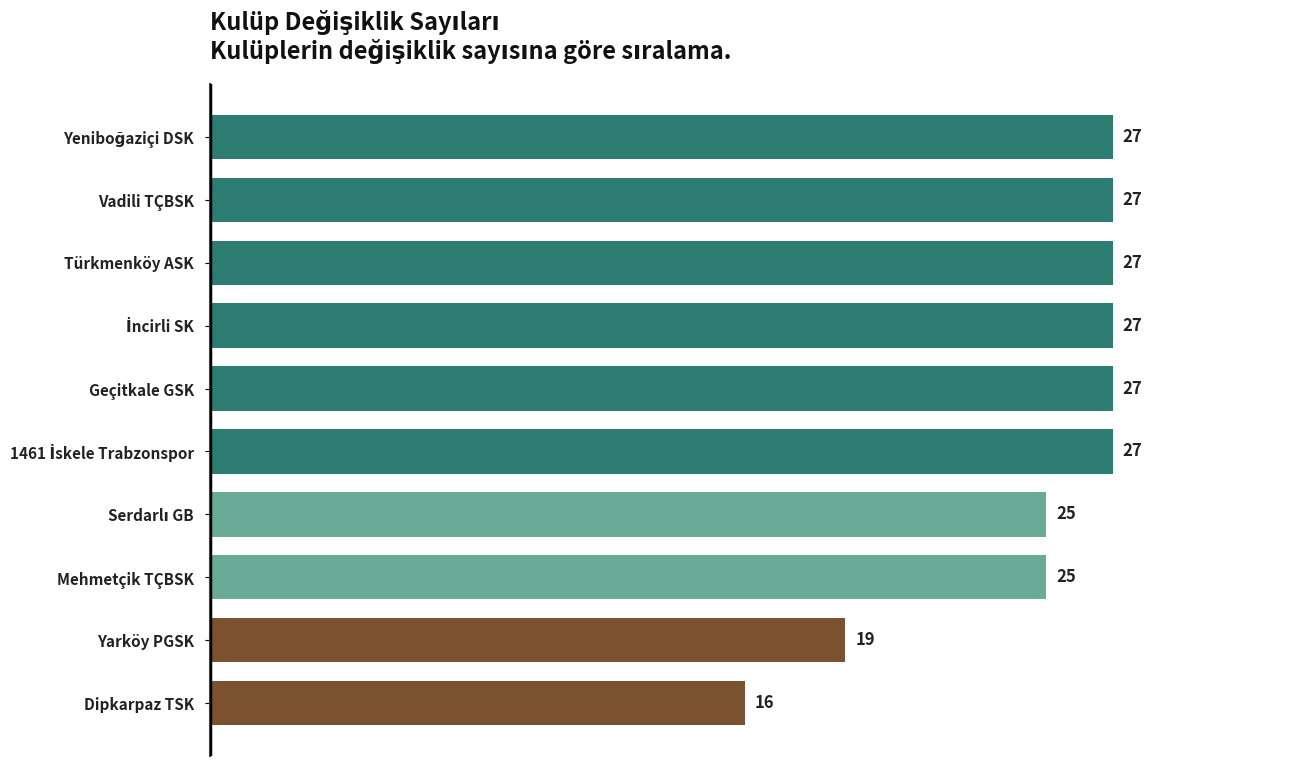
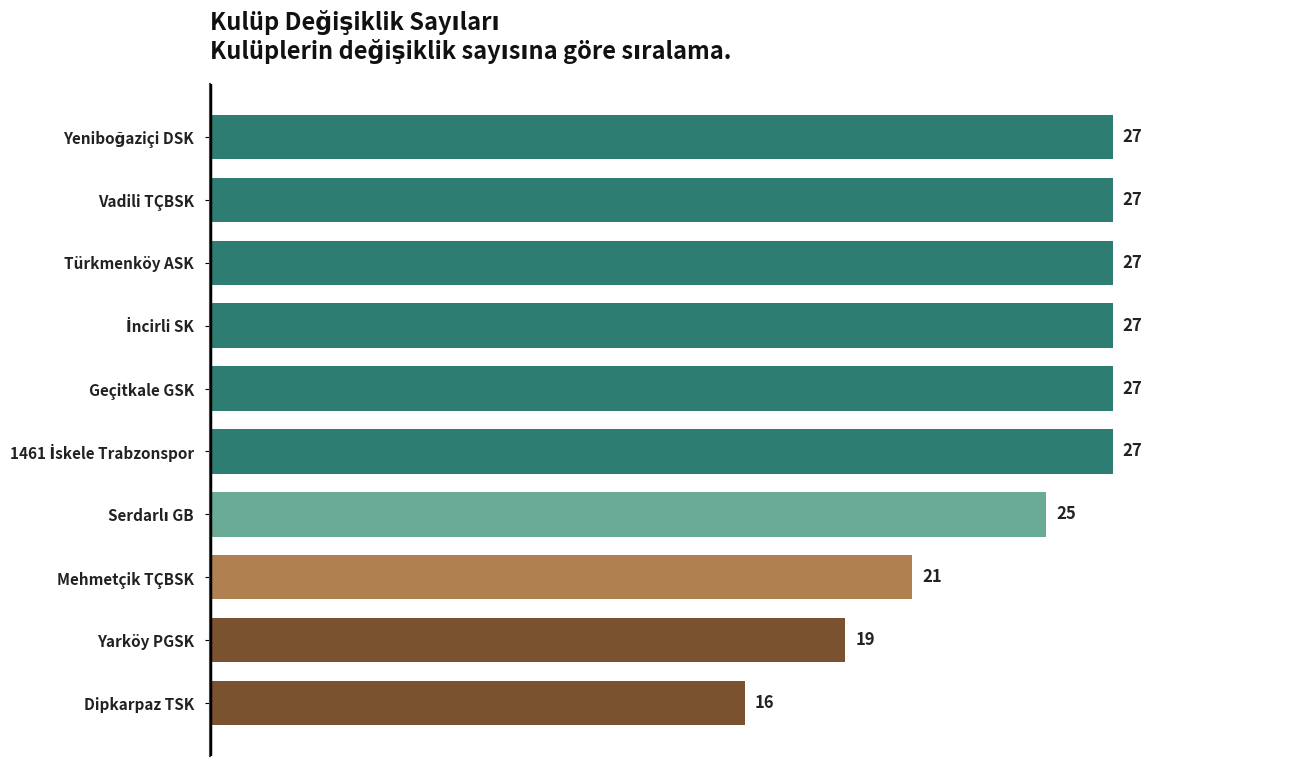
  {
    "Yeniboğaziçi DSK": 27,
    "Vadili TÇBSK": 27,
    "Türkmenköy ASK": 27,
    "İncirli SK": 27,
    "Geçitkale GSK": 27,
    "1461 İskele Trabzonspor": 27,
    "Serdarlı GB": 25,
-   "Mehmetçik TÇBSK": 25,
+   "Mehmetçik TÇBSK": 21,
    "Yarköy PGSK": 19,
    "Dipkarpaz TSK": 16
  }
